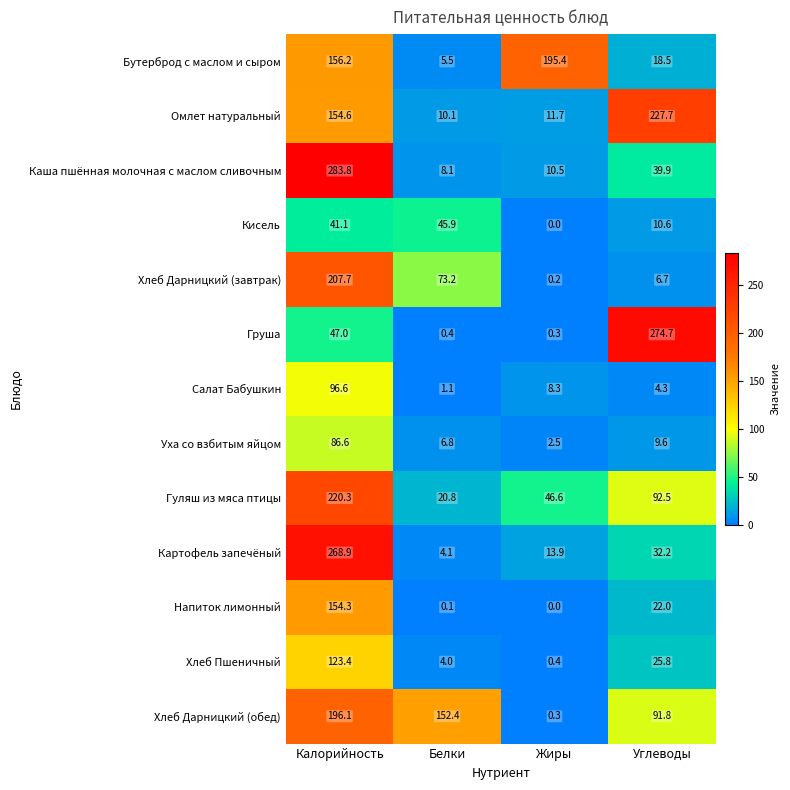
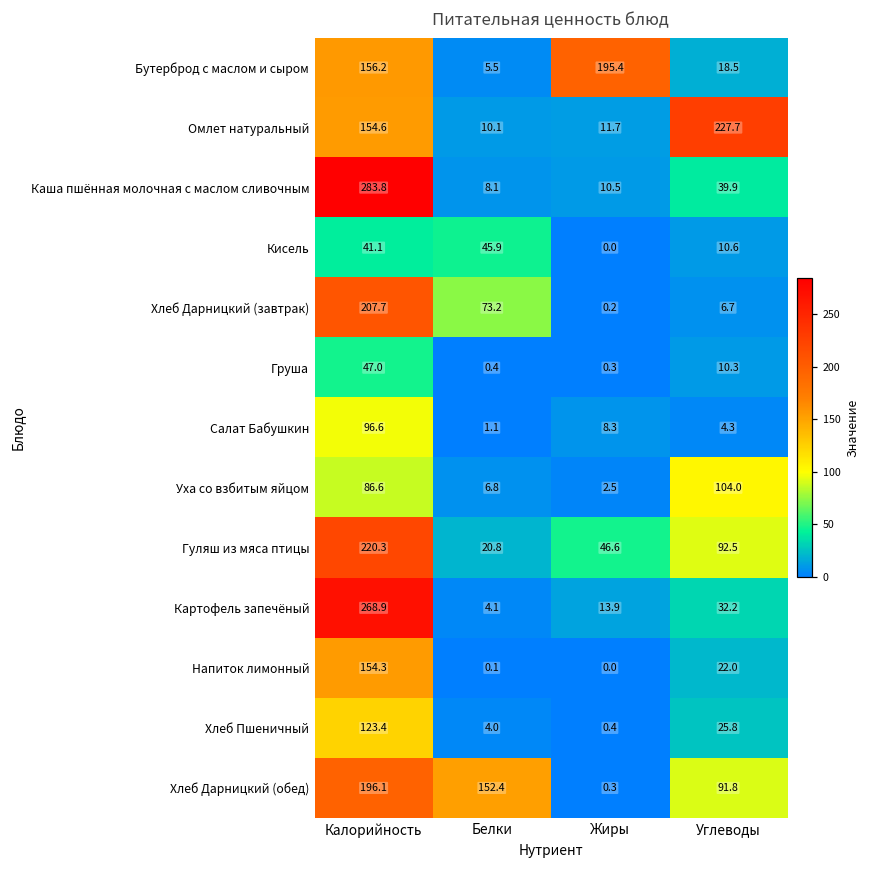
  {
    "Груша": {
-     "Углеводы": 274.7
+     "Углеводы": 10.3
    },
    "Уха со взбитым яйцом": {
-     "Углеводы": 9.6
+     "Углеводы": 104.0
    }
  }
